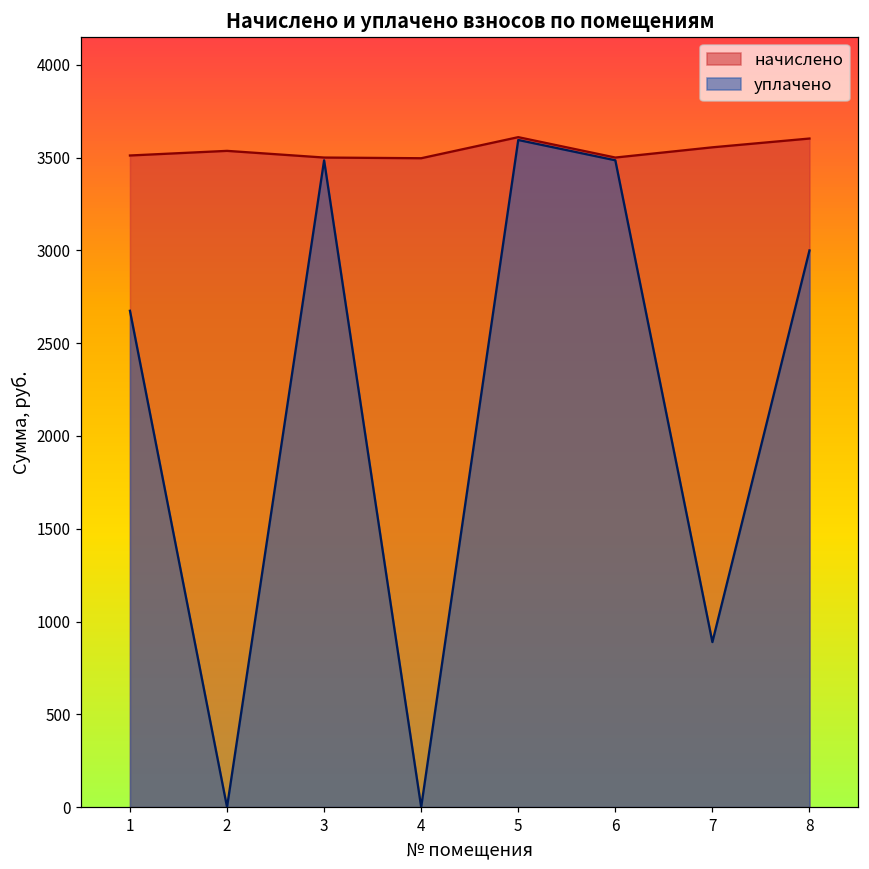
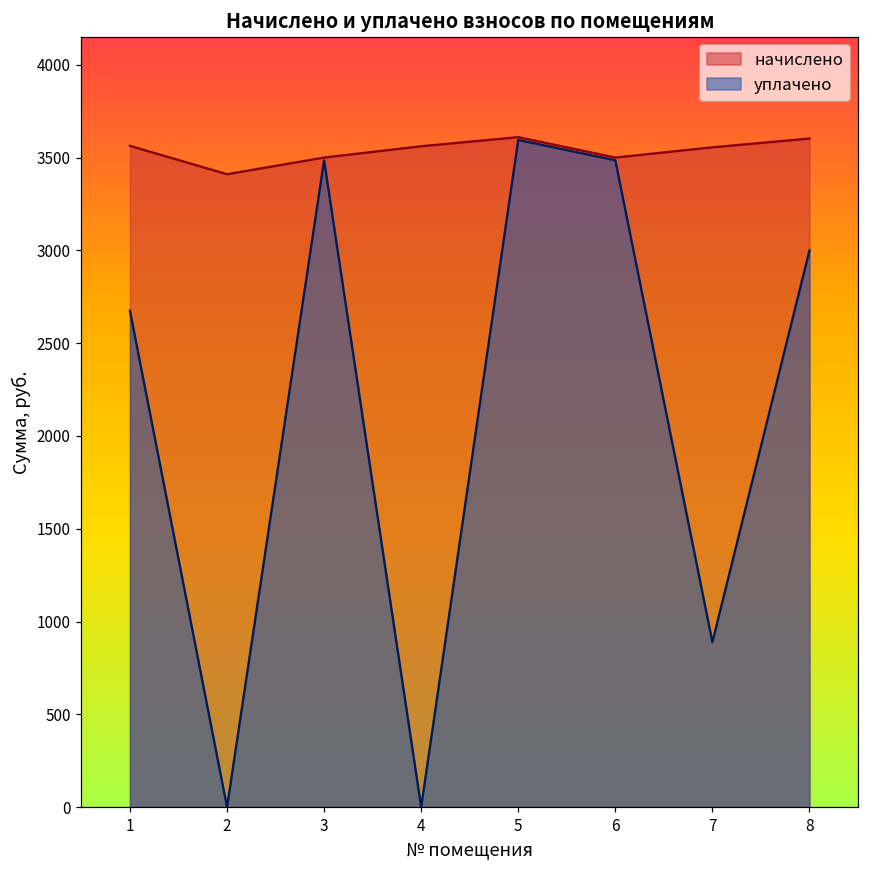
  {
    "начислено": {
-     "1": 3510,
-     "2": 3540,
-     "4": 3500,
+     "1": 3560,
+     "2": 3410,
+     "4": 3560,
      "5": 3610,
      "7": 3560,
      "8": 3600
    },
    "уплачено": {
      "1": 2670,
      "2": 0,
      "4": 0,
      "5": 3600,
      "7": 890,
      "8": 3000
    }
  }
